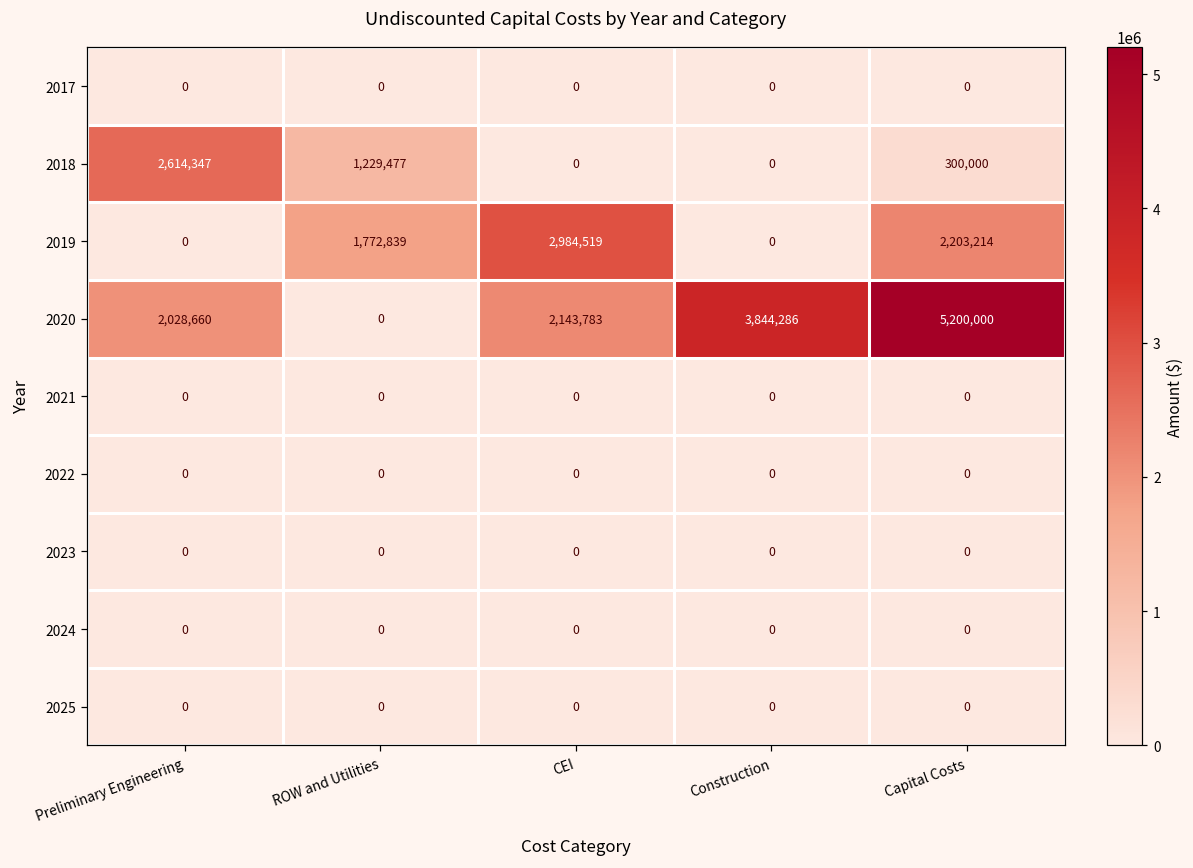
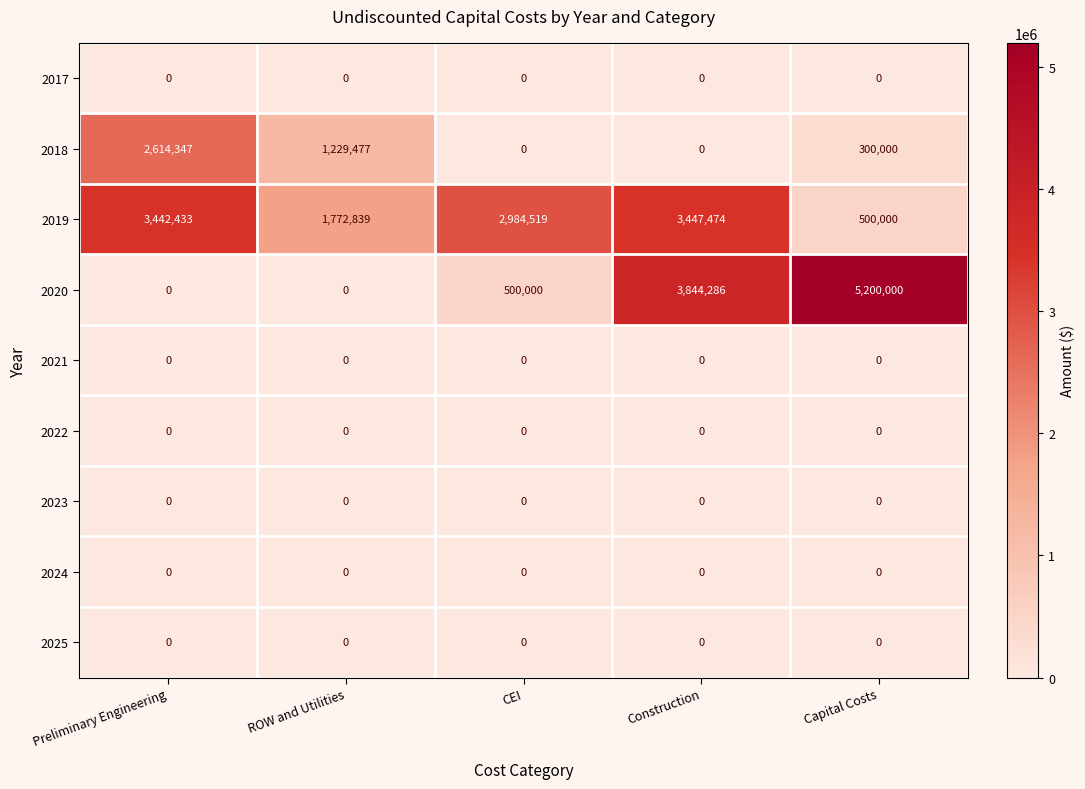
  {
    "2017": {
      "Preliminary Engineering": "0",
      "ROW and Utilities": "0",
      "CEI": "0",
      "Construction": "0",
      "Capital Costs": "0"
    },
    "2018": {
      "Preliminary Engineering": "2,614,347",
      "ROW and Utilities": "1,229,477",
      "CEI": "0",
      "Construction": "0",
      "Capital Costs": "300,000"
    },
    "2019": {
-     "Preliminary Engineering": "0",
+     "Preliminary Engineering": "3,442,433",
      "ROW and Utilities": "1,772,839",
      "CEI": "2,984,519",
-     "Construction": "0",
-     "Capital Costs": "2,203,214"
+     "Construction": "3,447,474",
+     "Capital Costs": "500,000"
    },
    "2020": {
-     "Preliminary Engineering": "2,028,660",
+     "Preliminary Engineering": "0",
      "ROW and Utilities": "0",
-     "CEI": "2,143,783",
+     "CEI": "500,000",
      "Construction": "3,844,286",
      "Capital Costs": "5,200,000"
    },
    "2021": {
      "Preliminary Engineering": "0",
      "ROW and Utilities": "0",
      "CEI": "0",
      "Construction": "0",
      "Capital Costs": "0"
    },
    "2022": {
      "Preliminary Engineering": "0",
      "ROW and Utilities": "0",
      "CEI": "0",
      "Construction": "0",
      "Capital Costs": "0"
    },
    "2023": {
      "Preliminary Engineering": "0",
      "ROW and Utilities": "0",
      "CEI": "0",
      "Construction": "0",
      "Capital Costs": "0"
    },
    "2024": {
      "Preliminary Engineering": "0",
      "ROW and Utilities": "0",
      "CEI": "0",
      "Construction": "0",
      "Capital Costs": "0"
    },
    "2025": {
      "Preliminary Engineering": "0",
      "ROW and Utilities": "0",
      "CEI": "0",
      "Construction": "0",
      "Capital Costs": "0"
    }
  }
